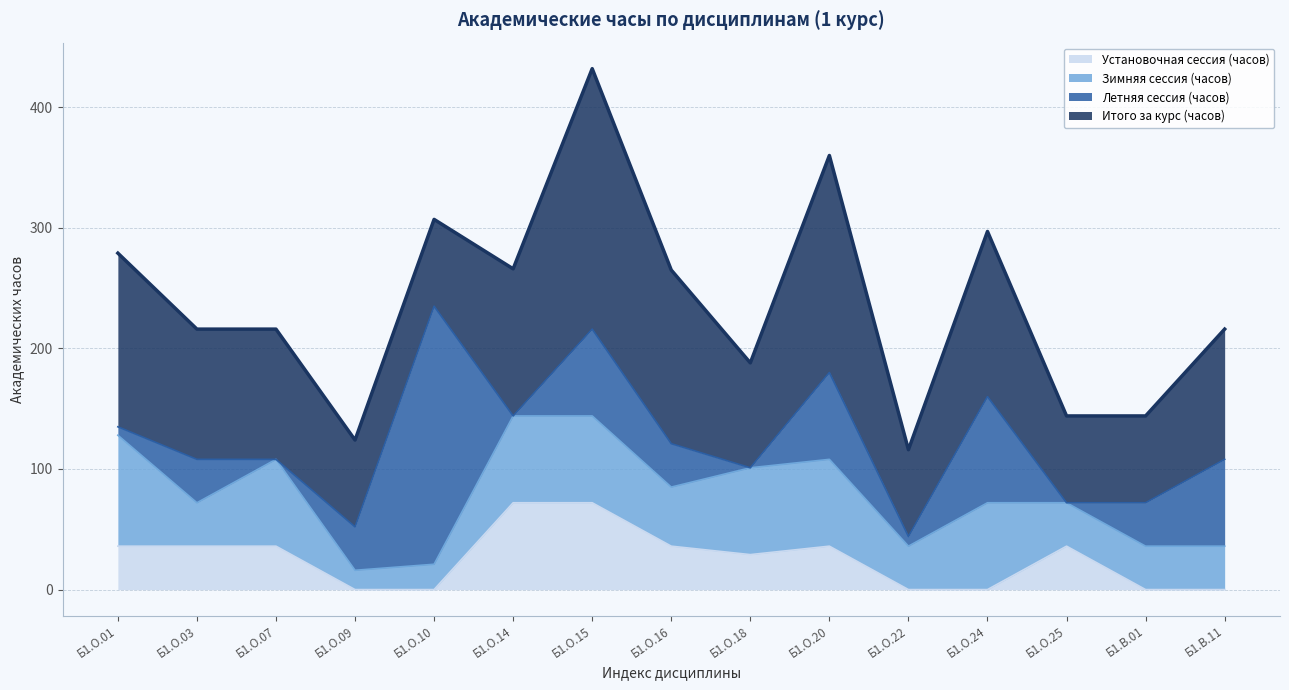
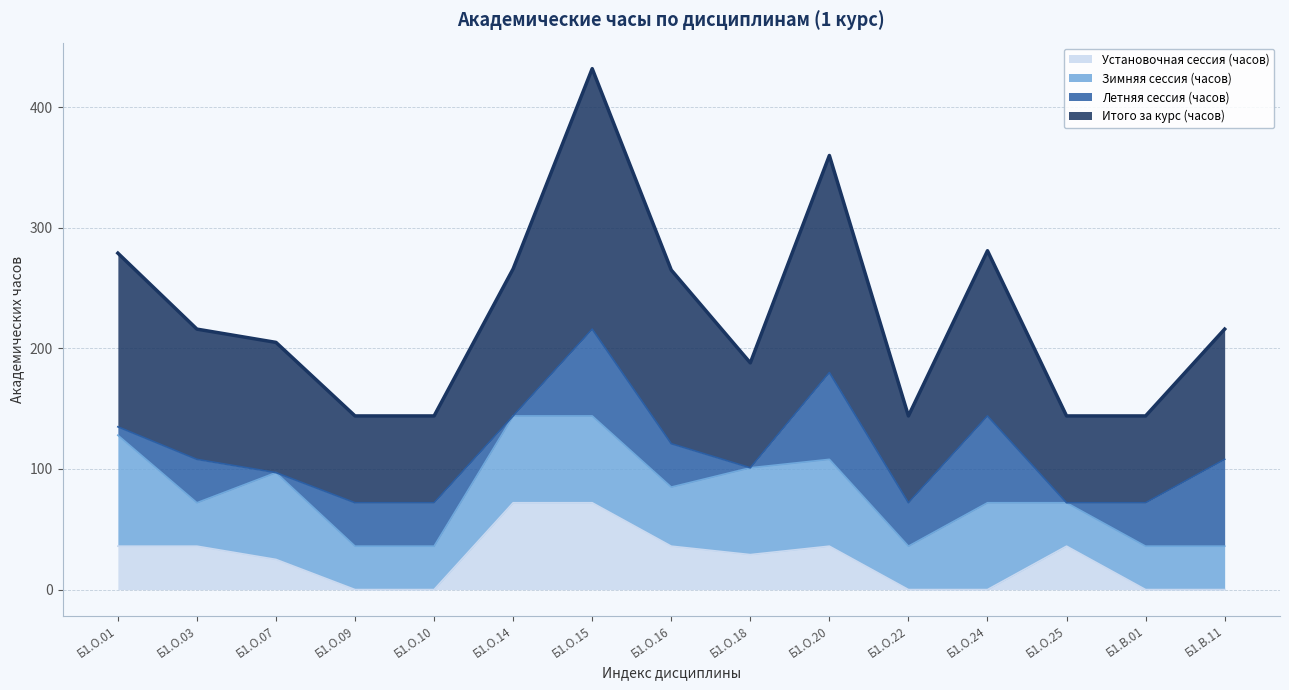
  {
    "Установочная сессия (часов)": {
      "Б1.О.01": 36,
      "Б1.О.03": 36,
-     "Б1.О.07": 36,
+     "Б1.О.07": 25,
      "Б1.О.09": 0,
      "Б1.О.10": 0,
      "Б1.О.14": 72,
      "Б1.О.15": 72,
      "Б1.О.16": 36,
      "Б1.О.18": 29,
      "Б1.О.20": 36,
      "Б1.О.22": 0,
      "Б1.О.24": 0,
      "Б1.О.25": 36,
      "Б1.В.01": 0,
      "Б1.В.11": 0
    },
    "Зимняя сессия (часов)": {
      "Б1.О.01": 92,
      "Б1.О.03": 36,
-     "Б1.О.09": 16,
-     "Б1.О.10": 21,
+     "Б1.О.09": 36,
+     "Б1.О.10": 36,
      "Б1.О.15": 72,
      "Б1.О.16": 49,
      "Б1.О.20": 72,
      "Б1.О.22": 36,
      "Б1.О.24": 72,
      "Б1.В.01": 36,
      "Б1.В.11": 36
    },
    "Летняя сессия (часов)": {
      "Б1.О.01": 7,
      "Б1.О.03": 36,
      "Б1.О.09": 36,
-     "Б1.О.10": 214,
+     "Б1.О.10": 36,
      "Б1.О.15": 72,
      "Б1.О.16": 36,
      "Б1.О.20": 72,
-     "Б1.О.22": 8,
-     "Б1.О.24": 88,
+     "Б1.О.22": 36,
+     "Б1.О.24": 72,
      "Б1.В.01": 36,
      "Б1.В.11": 72
    },
    "Итого за курс (часов)": {
      "Б1.О.01": 144,
      "Б1.О.03": 108,
      "Б1.О.07": 108,
      "Б1.О.09": 72,
      "Б1.О.10": 72,
      "Б1.О.14": 122,
      "Б1.О.15": 216,
      "Б1.О.16": 144,
      "Б1.О.18": 87,
      "Б1.О.20": 180,
      "Б1.О.22": 72,
      "Б1.О.24": 137,
      "Б1.О.25": 72,
      "Б1.В.01": 72,
      "Б1.В.11": 108
    }
  }
